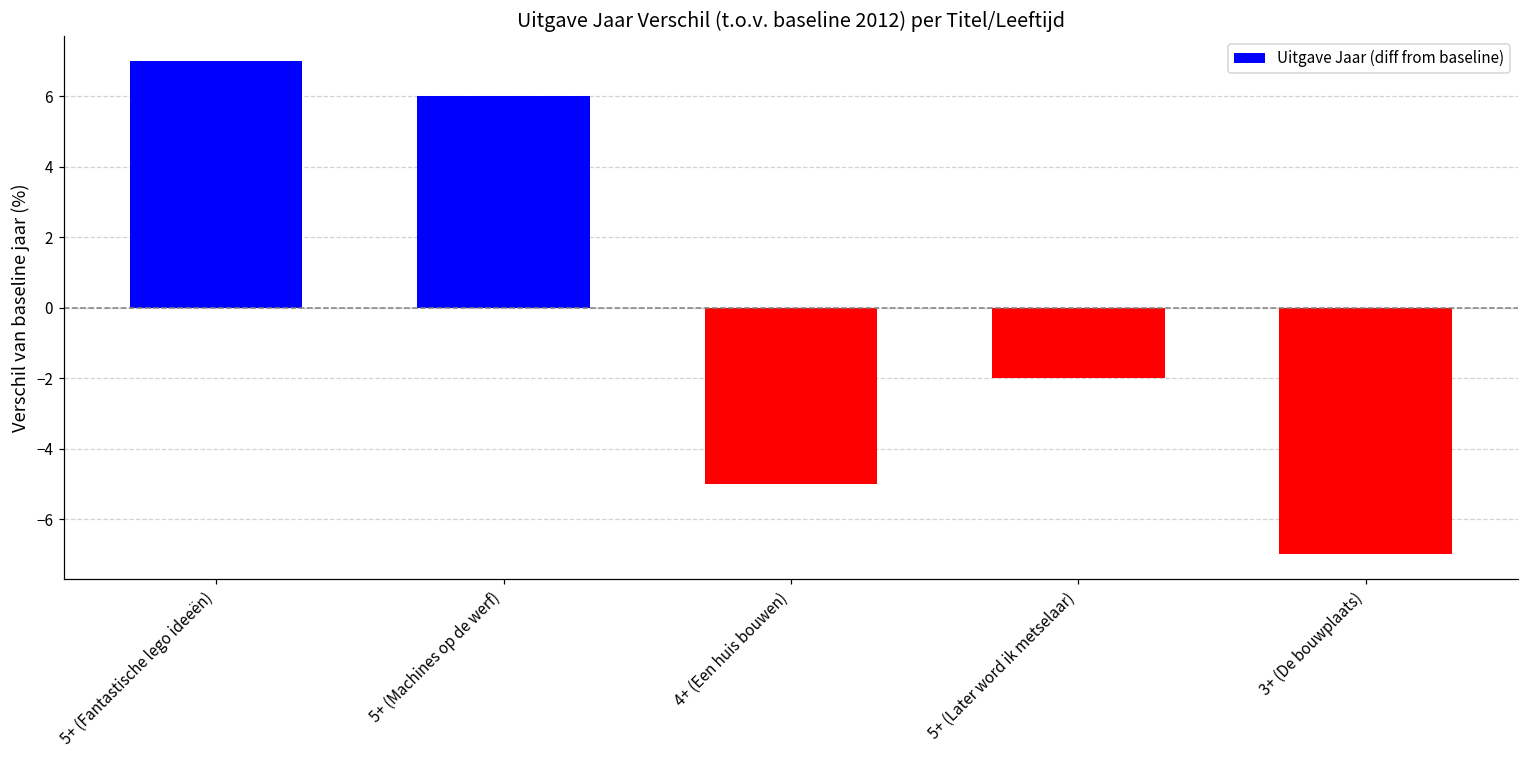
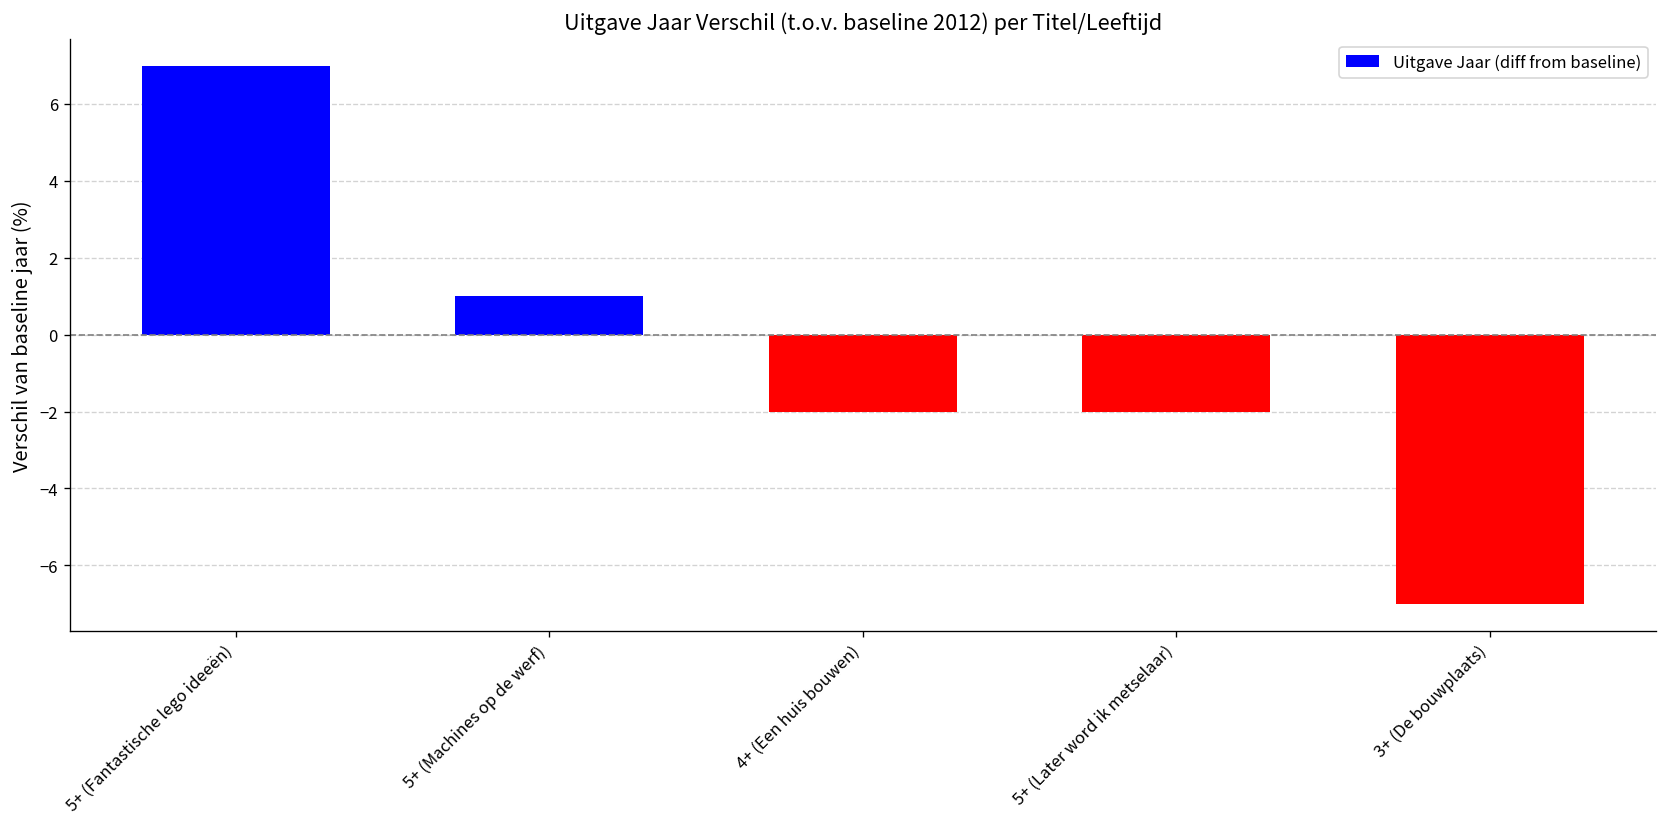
  {
    "5+ (Fantastische lego ideeën)": 7.0,
-   "5+ (Machines op de werf)": 6.0,
-   "4+ (Een huis bouwen)": -5.0,
+   "5+ (Machines op de werf)": 1.0,
+   "4+ (Een huis bouwen)": -2.0,
    "5+ (Later word ik metselaar)": -2.0,
    "3+ (De bouwplaats)": -7.0
  }
